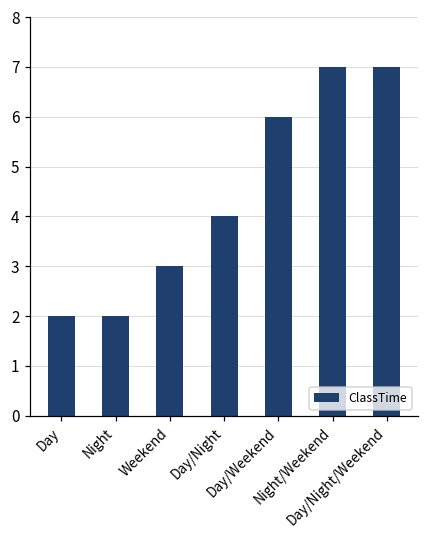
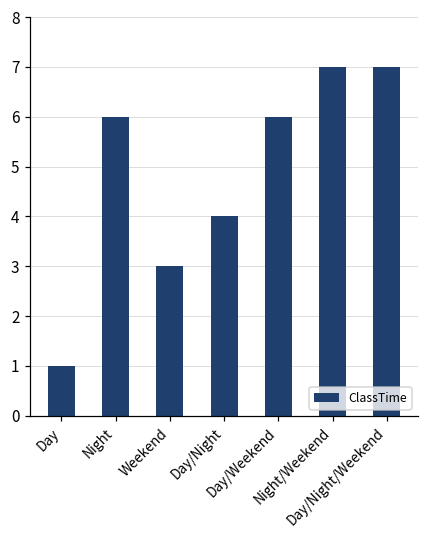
  {
-   "Day": 2,
-   "Night": 2,
+   "Day": 1,
+   "Night": 6,
    "Weekend": 3,
    "Day/Night": 4,
    "Day/Weekend": 6,
    "Night/Weekend": 7,
    "Day/Night/Weekend": 7
  }
